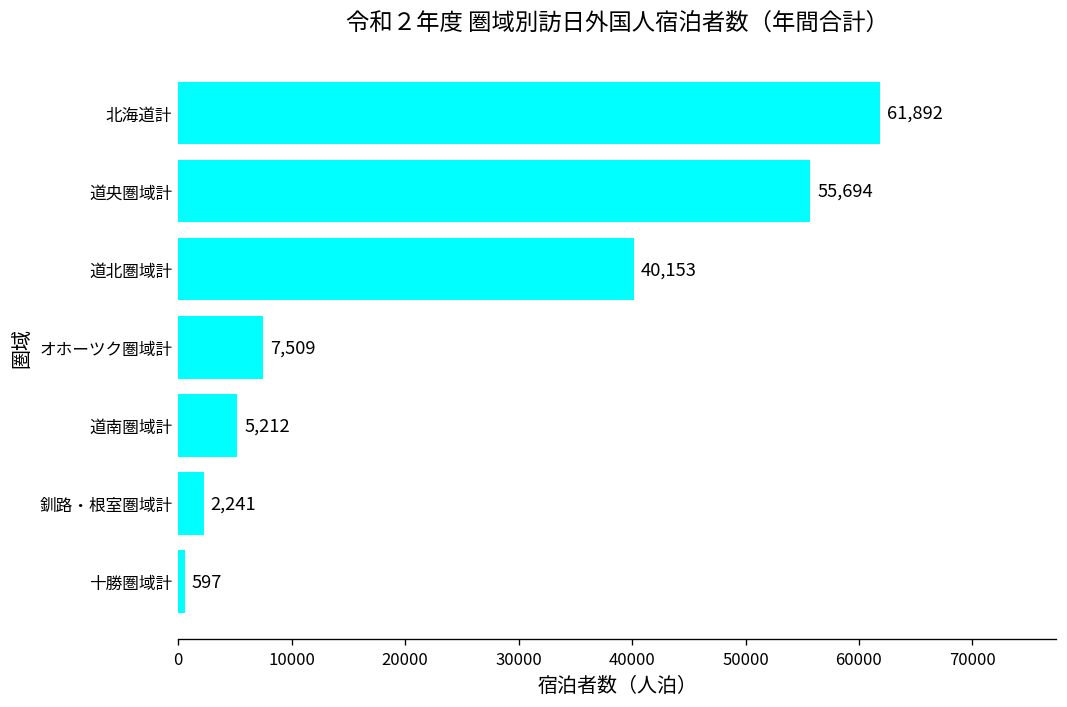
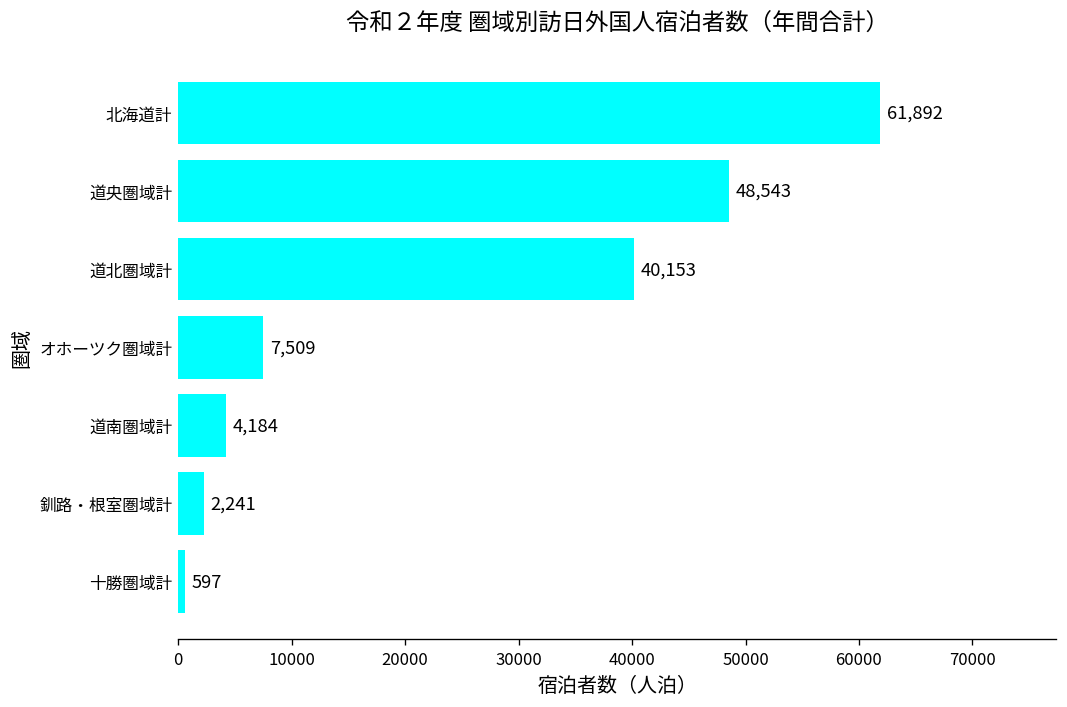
  {
    "北海道計": "61,892",
-   "道央圏域計": "55,694",
+   "道央圏域計": "48,543",
    "道北圏域計": "40,153",
    "オホーツク圏域計": "7,509",
-   "道南圏域計": "5,212",
+   "道南圏域計": "4,184",
    "釧路・根室圏域計": "2,241",
    "十勝圏域計": "597"
  }
